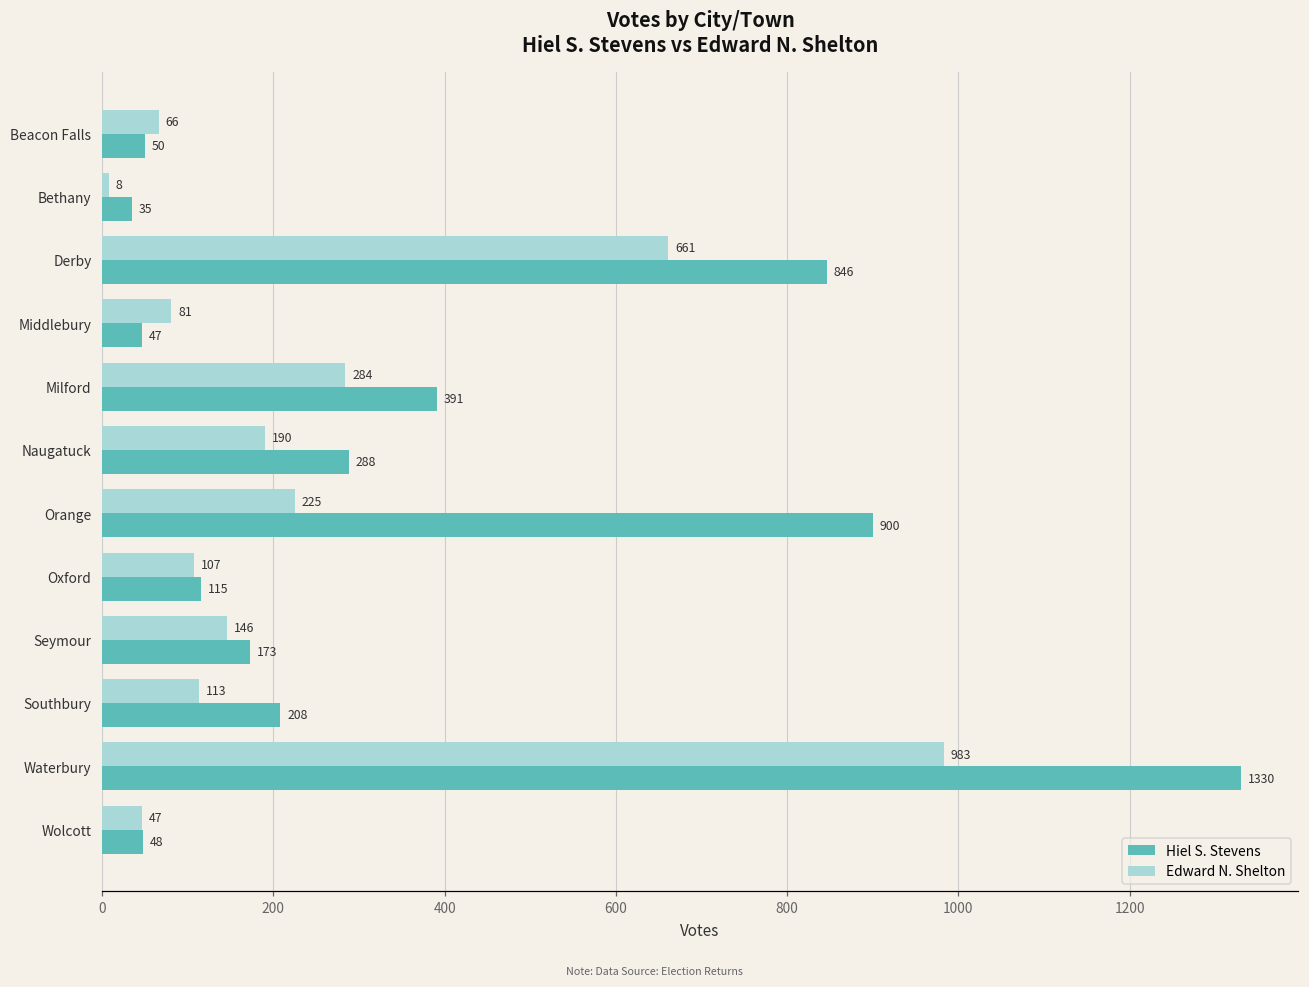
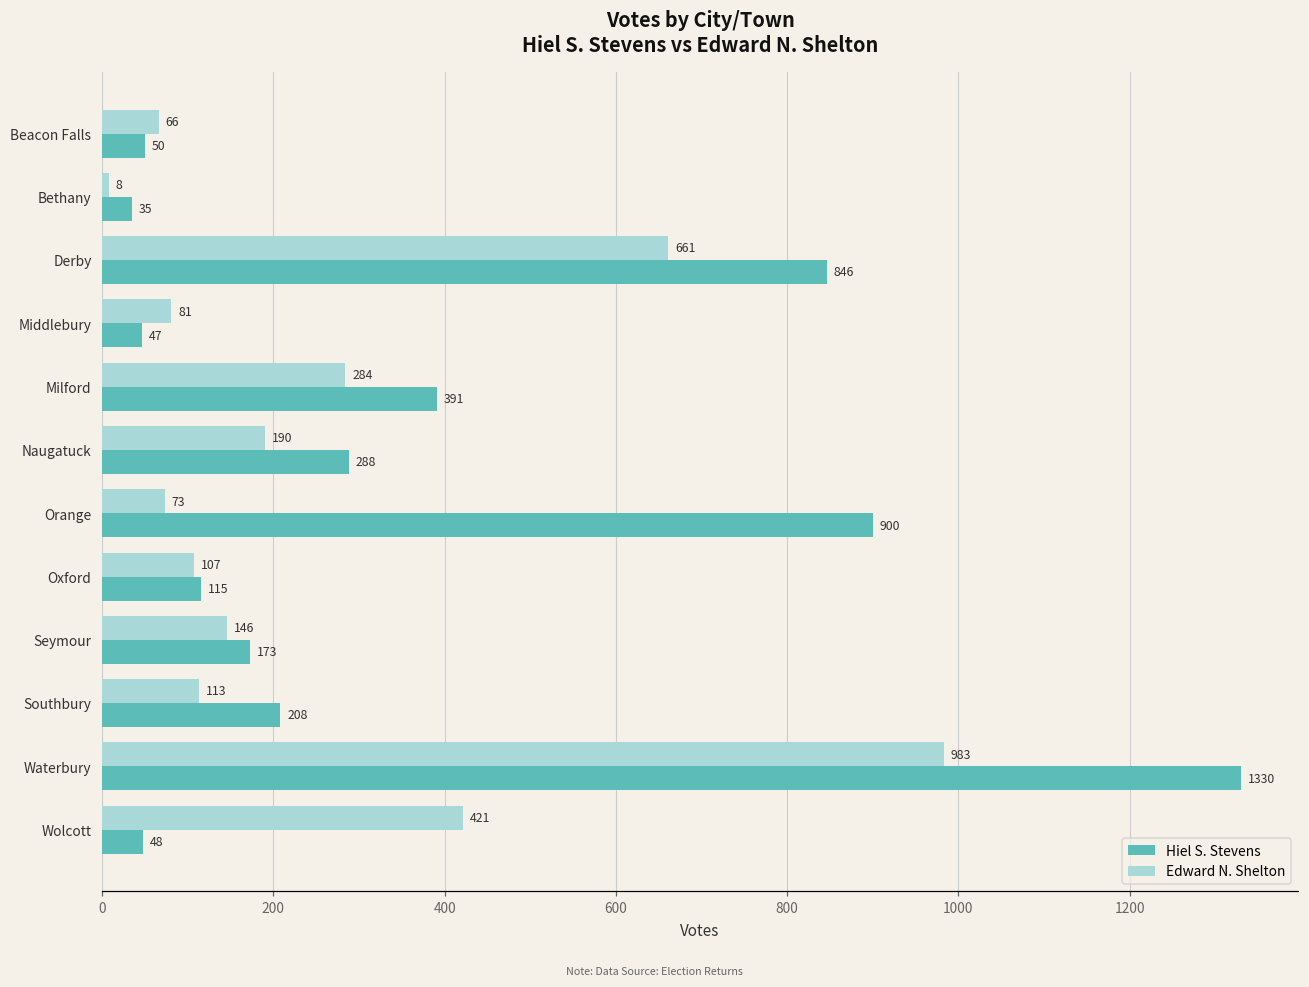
  {
    "Hiel S. Stevens": {
      "Beacon Falls": 50,
      "Bethany": 35,
      "Derby": 846,
      "Middlebury": 47,
      "Milford": 391,
      "Naugatuck": 288,
      "Orange": 900,
      "Oxford": 115,
      "Seymour": 173,
      "Southbury": 208,
      "Waterbury": 1330,
      "Wolcott": 48
    },
    "Edward N. Shelton": {
      "Beacon Falls": 66,
      "Bethany": 8,
      "Derby": 661,
      "Middlebury": 81,
      "Milford": 284,
      "Naugatuck": 190,
-     "Orange": 225,
+     "Orange": 73,
      "Oxford": 107,
      "Seymour": 146,
      "Southbury": 113,
      "Waterbury": 983,
-     "Wolcott": 47
+     "Wolcott": 421
    }
  }
